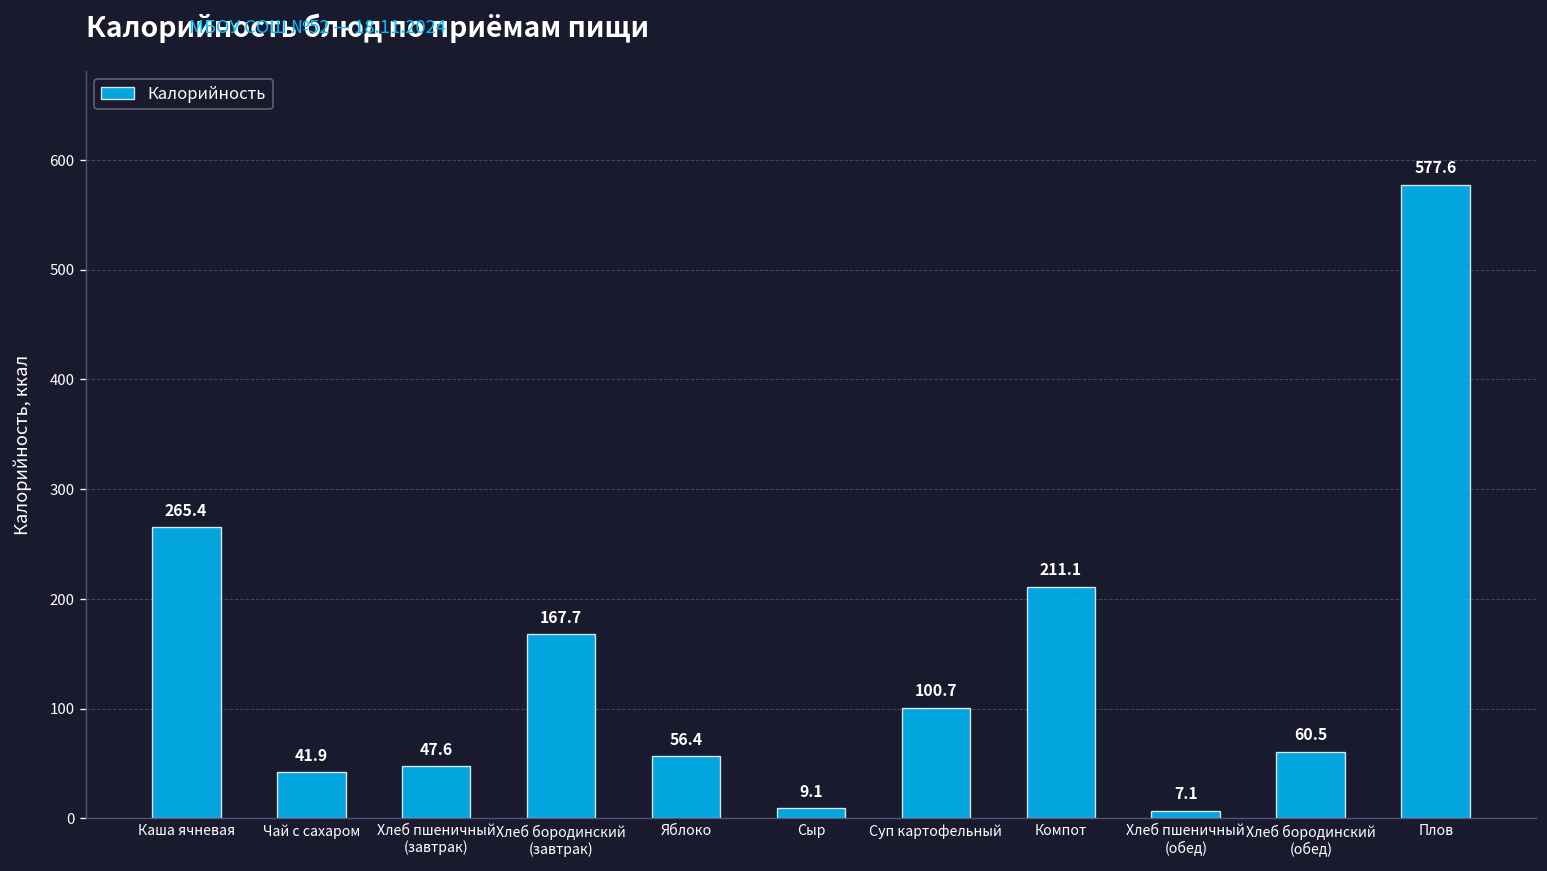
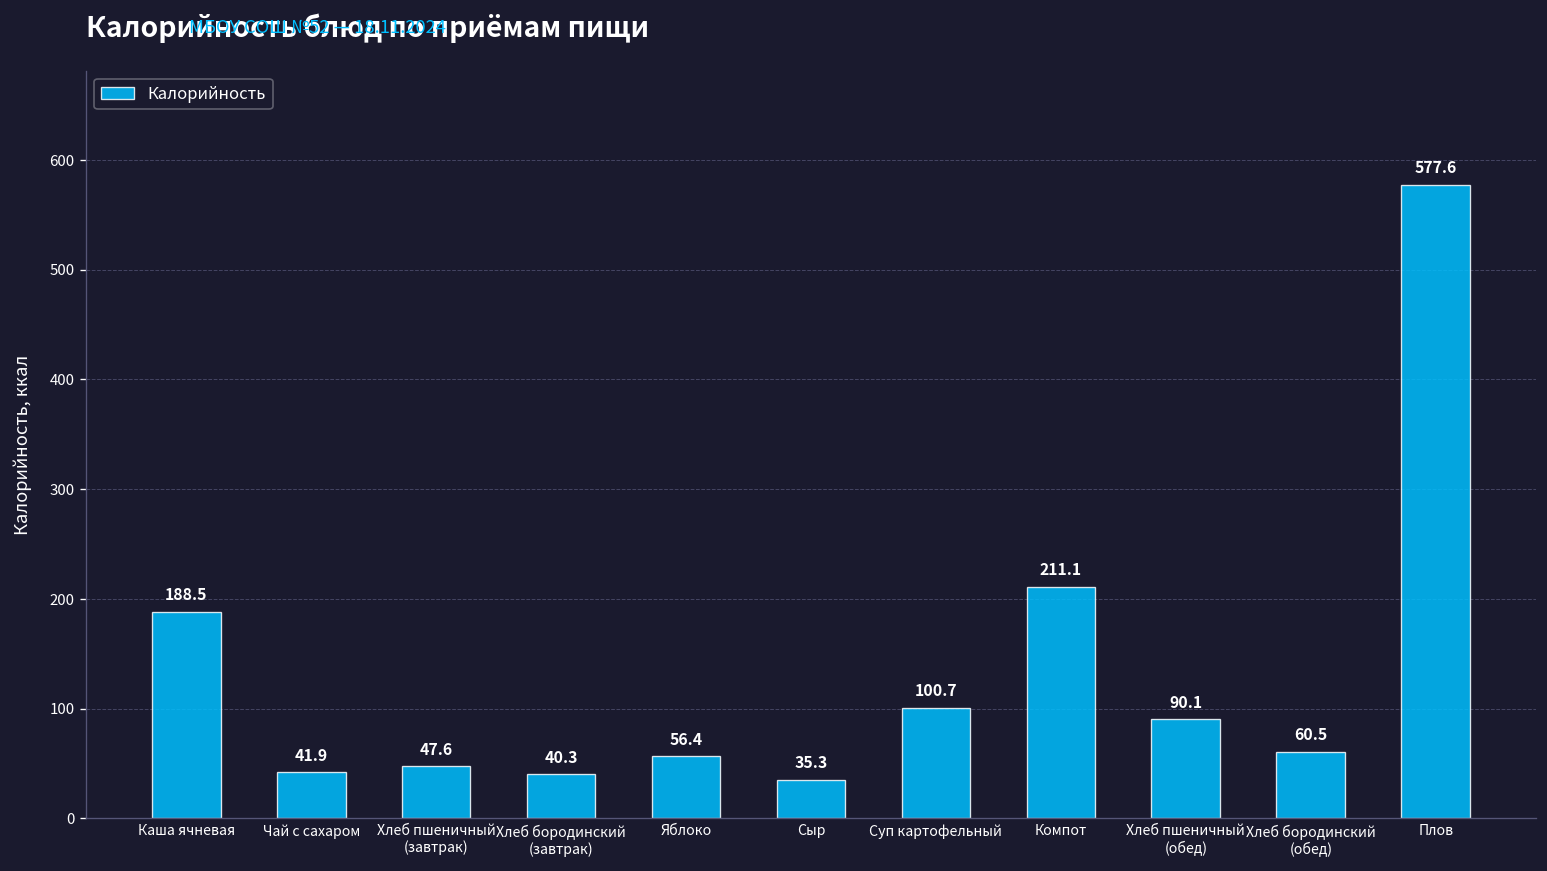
  {
-   "Каша ячневая": 265.4,
+   "Каша ячневая": 188.5,
    "Чай с сахаром": 41.9,
    "Хлеб пшеничный (завтрак)": 47.6,
-   "Хлеб бородинский (завтрак)": 167.7,
+   "Хлеб бородинский (завтрак)": 40.3,
    "Яблоко": 56.4,
-   "Сыр": 9.1,
+   "Сыр": 35.3,
    "Суп картофельный": 100.7,
    "Компот": 211.1,
-   "Хлеб пшеничный (обед)": 7.1,
+   "Хлеб пшеничный (обед)": 90.1,
    "Хлеб бородинский (обед)": 60.5,
    "Плов": 577.6
  }
